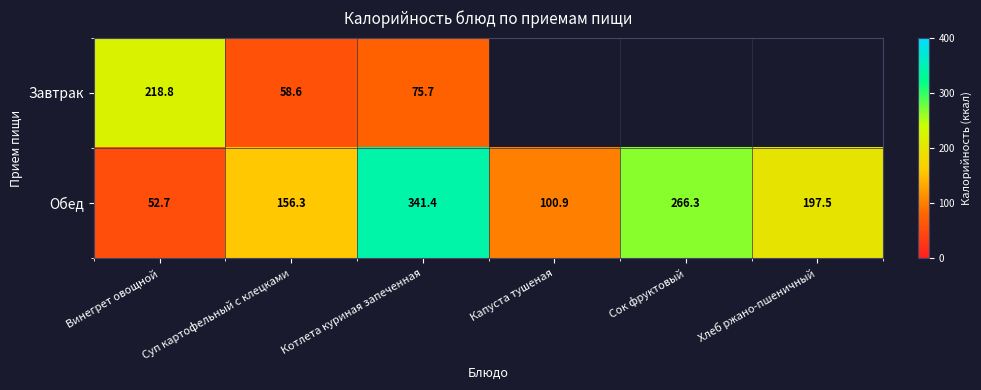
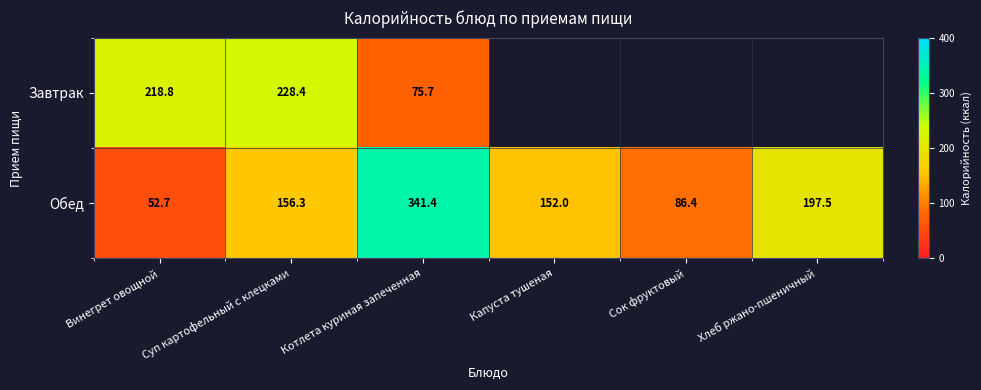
  {
    "Завтрак": {
      "Винегрет овощной": 218.8,
-     "Суп картофельный с клецками": 58.6,
+     "Суп картофельный с клецками": 228.4,
      "Котлета куриная запеченная": 75.7
    },
    "Обед": {
      "Винегрет овощной": 52.7,
      "Суп картофельный с клецками": 156.3,
      "Котлета куриная запеченная": 341.4,
-     "Капуста тушеная": 100.9,
-     "Сок фруктовый": 266.3,
+     "Капуста тушеная": 152.0,
+     "Сок фруктовый": 86.4,
      "Хлеб ржано-пшеничный": 197.5
    }
  }
